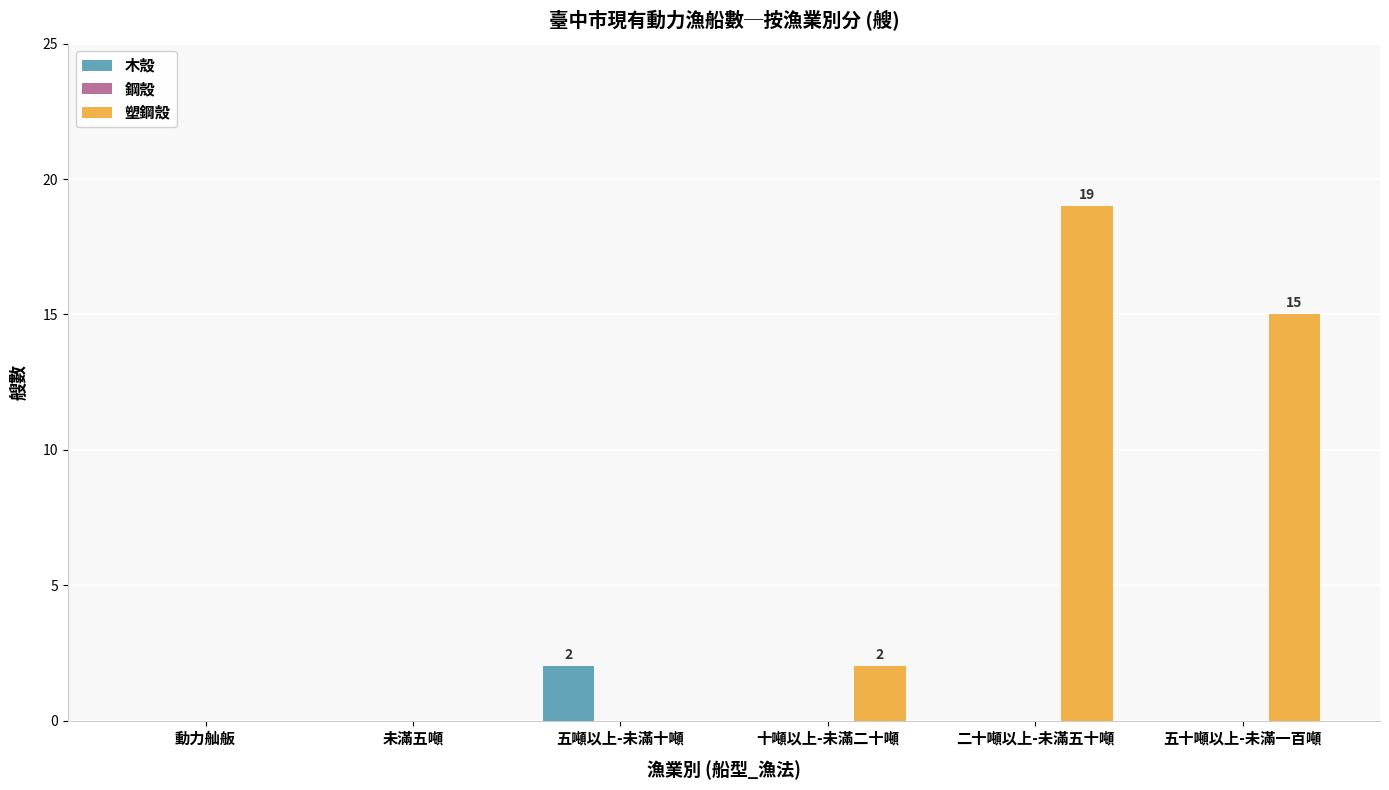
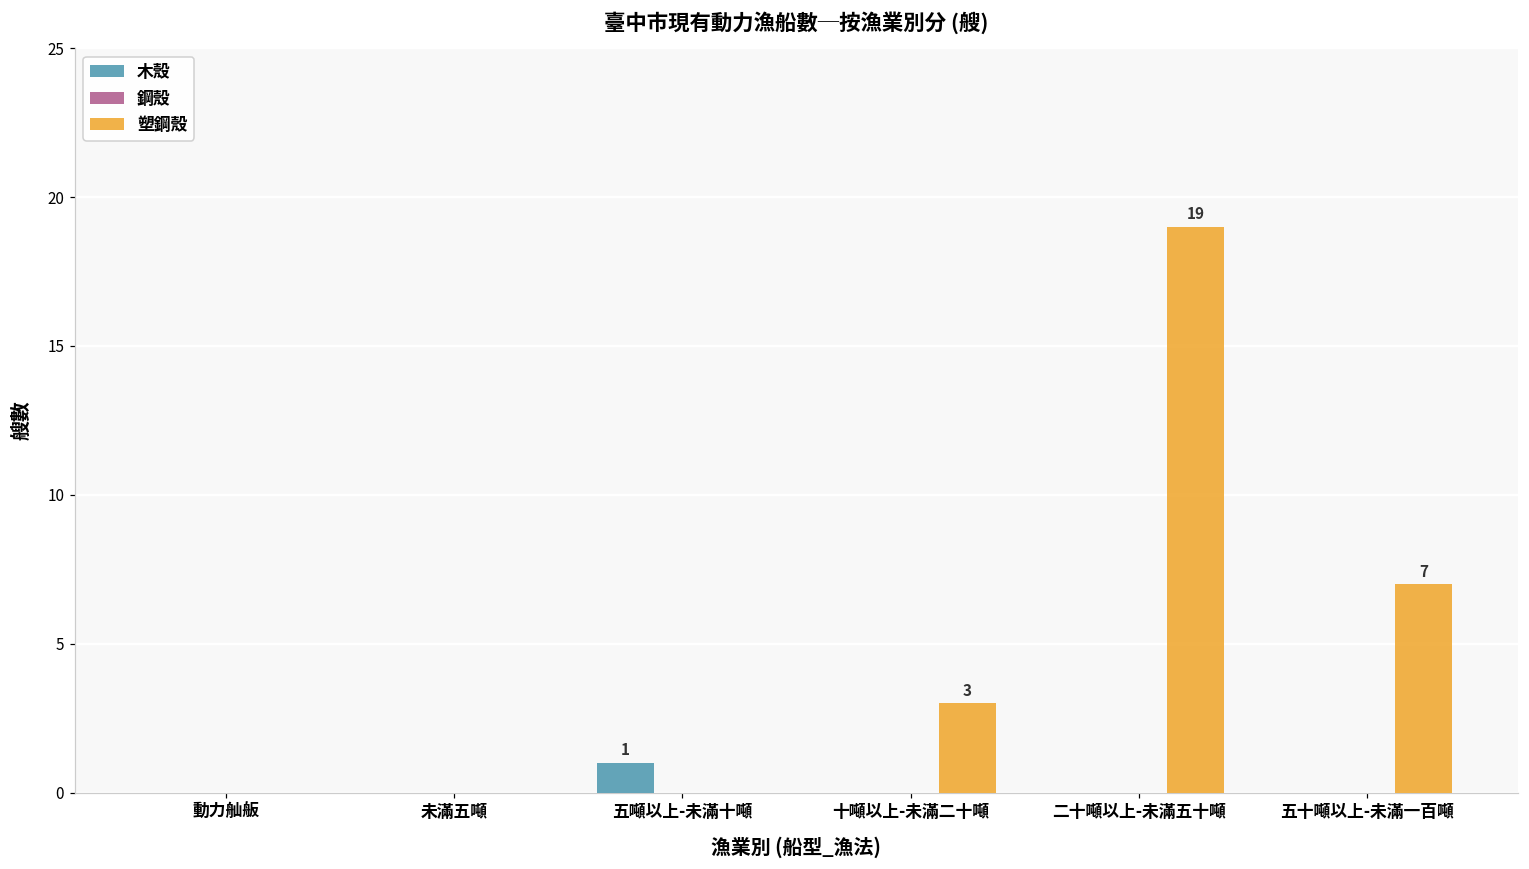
  {
    "木殼": {
-     "五噸以上-未滿十噸": 2
+     "五噸以上-未滿十噸": 1
    },
    "鋼殼": {
      "動力舢舨": 0.0,
      "未滿五噸": 0.0,
      "五噸以上-未滿十噸": 0.0,
      "十噸以上-未滿二十噸": 0.0,
      "二十噸以上-未滿五十噸": 0.0,
      "五十噸以上-未滿一百噸": 0.0
    },
    "塑鋼殼": {
-     "十噸以上-未滿二十噸": 2,
+     "十噸以上-未滿二十噸": 3,
      "二十噸以上-未滿五十噸": 19,
-     "五十噸以上-未滿一百噸": 15
+     "五十噸以上-未滿一百噸": 7
    }
  }
